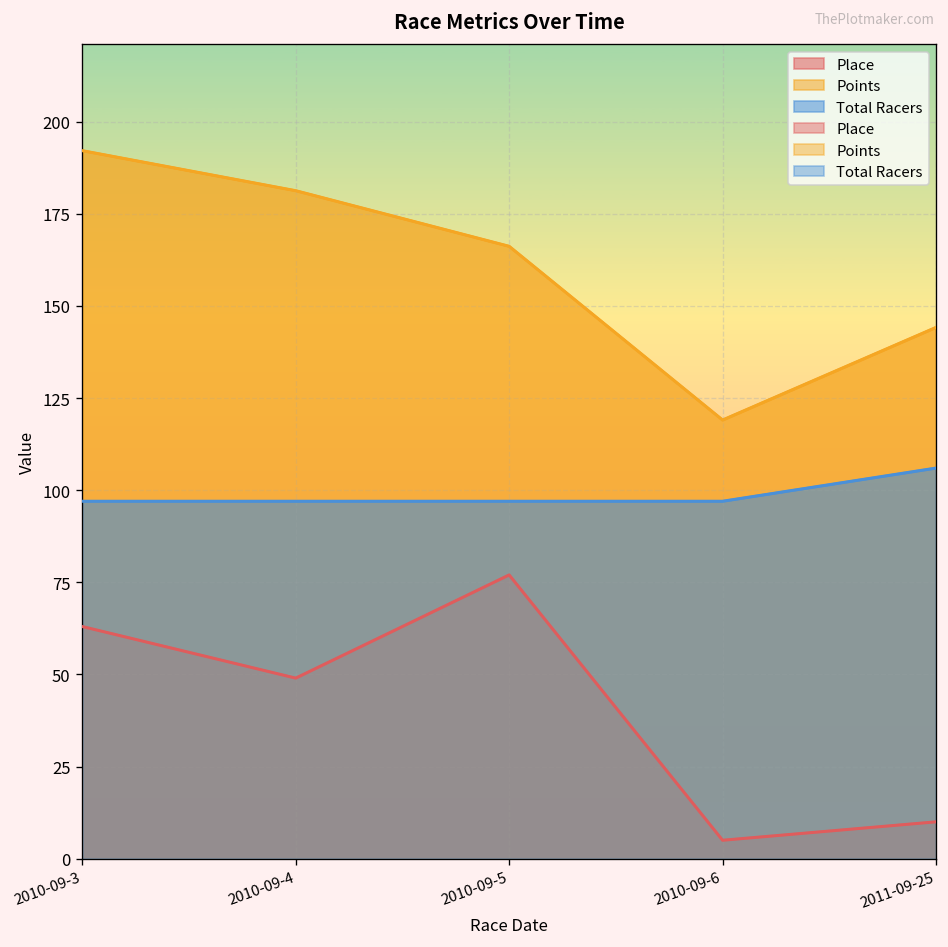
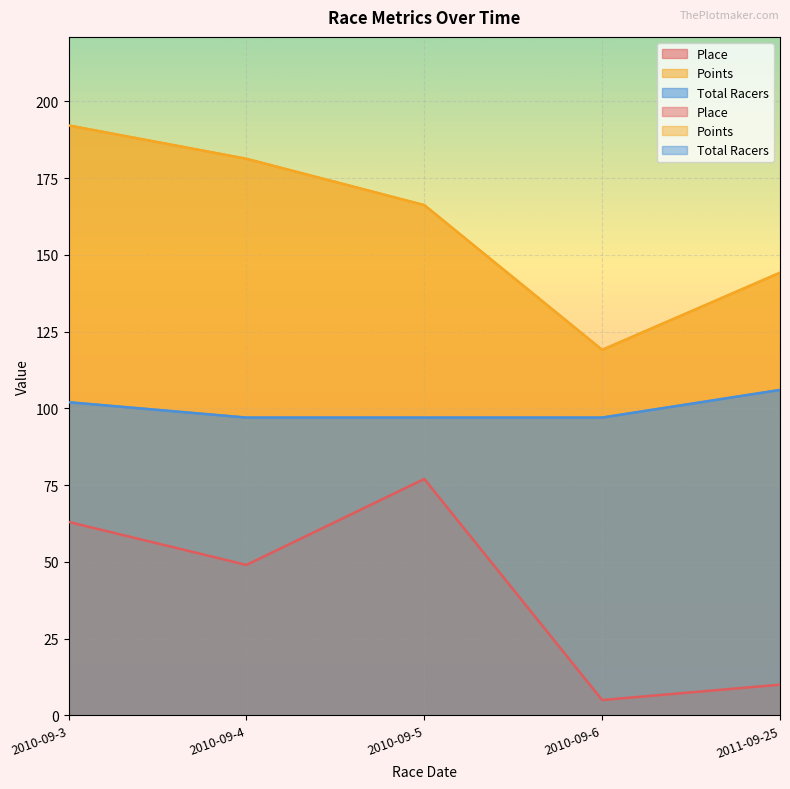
  {
    "Place": {
      "2010-09-3": 63,
      "2010-09-4": 49,
      "2010-09-5": 77,
      "2010-09-6": 5,
      "2011-09-25": 10
    },
    "Points": {
      "2010-09-3": 192,
      "2010-09-4": 181,
      "2010-09-5": 166,
      "2010-09-6": 119,
      "2011-09-25": 144
    },
    "Total Racers": {
-     "2010-09-3": 97,
+     "2010-09-3": 102,
      "2010-09-4": 97,
      "2010-09-5": 97,
      "2010-09-6": 97,
      "2011-09-25": 106
    }
  }
